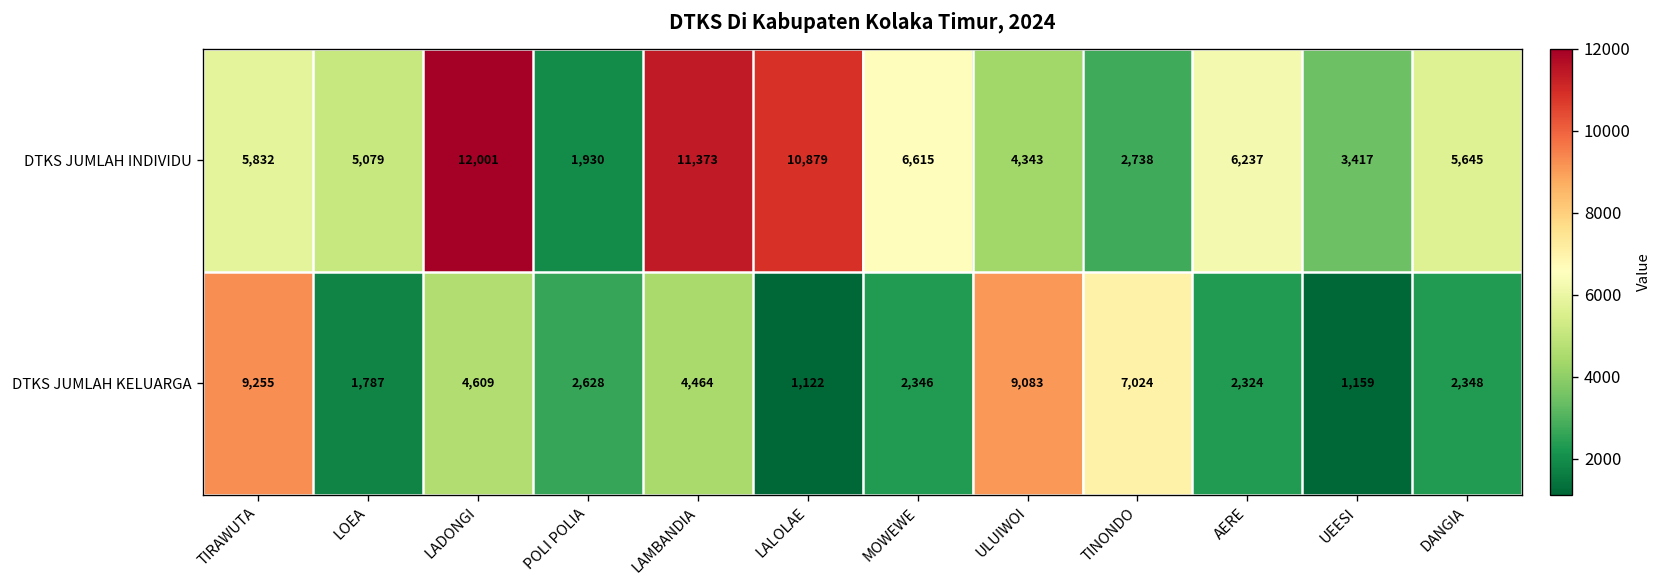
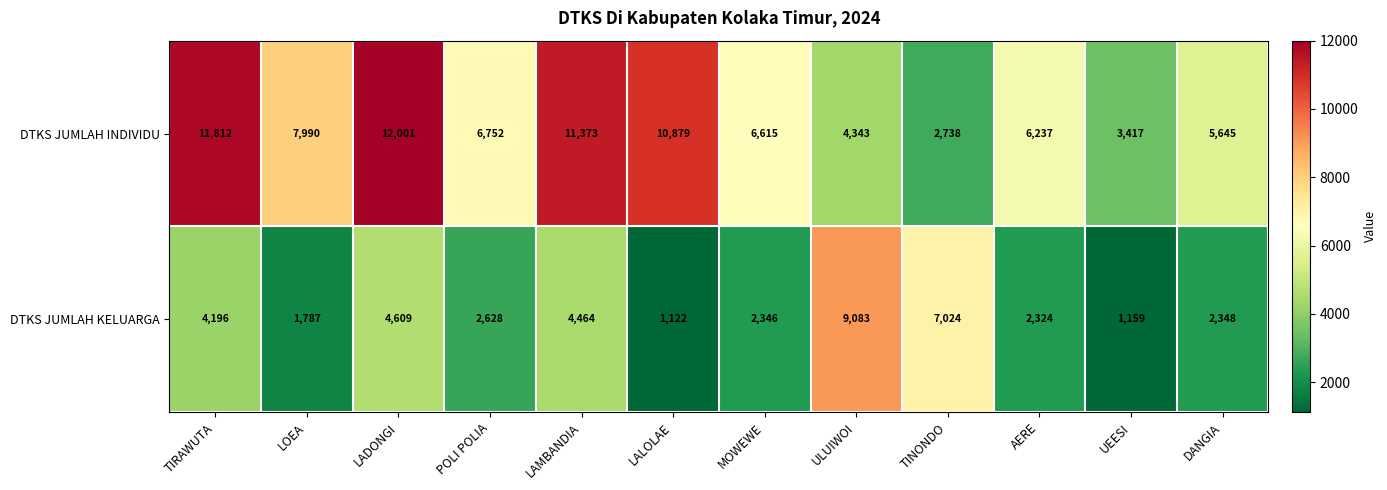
  {
    "DTKS JUMLAH INDIVIDU": {
-     "TIRAWUTA": "5,832",
-     "LOEA": "5,079",
+     "TIRAWUTA": "11,812",
+     "LOEA": "7,990",
      "LADONGI": "12,001",
-     "POLI POLIA": "1,930",
+     "POLI POLIA": "6,752",
      "LAMBANDIA": "11,373",
      "LALOLAE": "10,879",
      "MOWEWE": "6,615",
      "ULUIWOI": "4,343",
      "TINONDO": "2,738",
      "AERE": "6,237",
      "UEESI": "3,417",
      "DANGIA": "5,645"
    },
    "DTKS JUMLAH KELUARGA": {
-     "TIRAWUTA": "9,255",
+     "TIRAWUTA": "4,196",
      "LOEA": "1,787",
      "LADONGI": "4,609",
      "POLI POLIA": "2,628",
      "LAMBANDIA": "4,464",
      "LALOLAE": "1,122",
      "MOWEWE": "2,346",
      "ULUIWOI": "9,083",
      "TINONDO": "7,024",
      "AERE": "2,324",
      "UEESI": "1,159",
      "DANGIA": "2,348"
    }
  }
